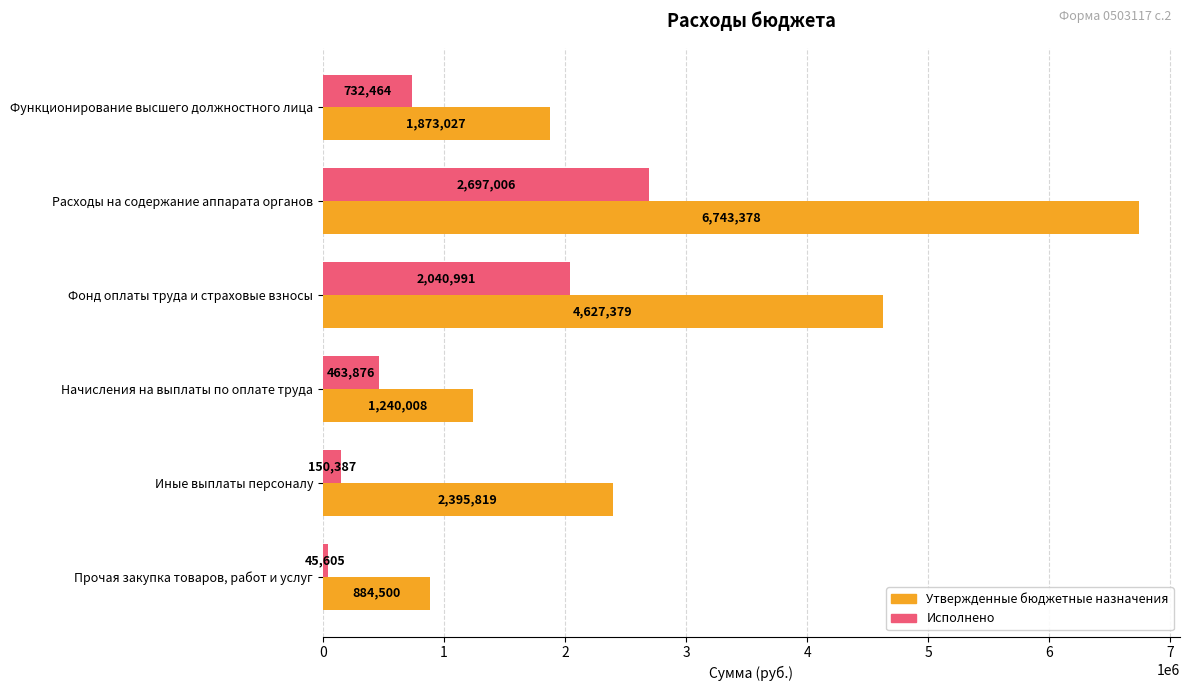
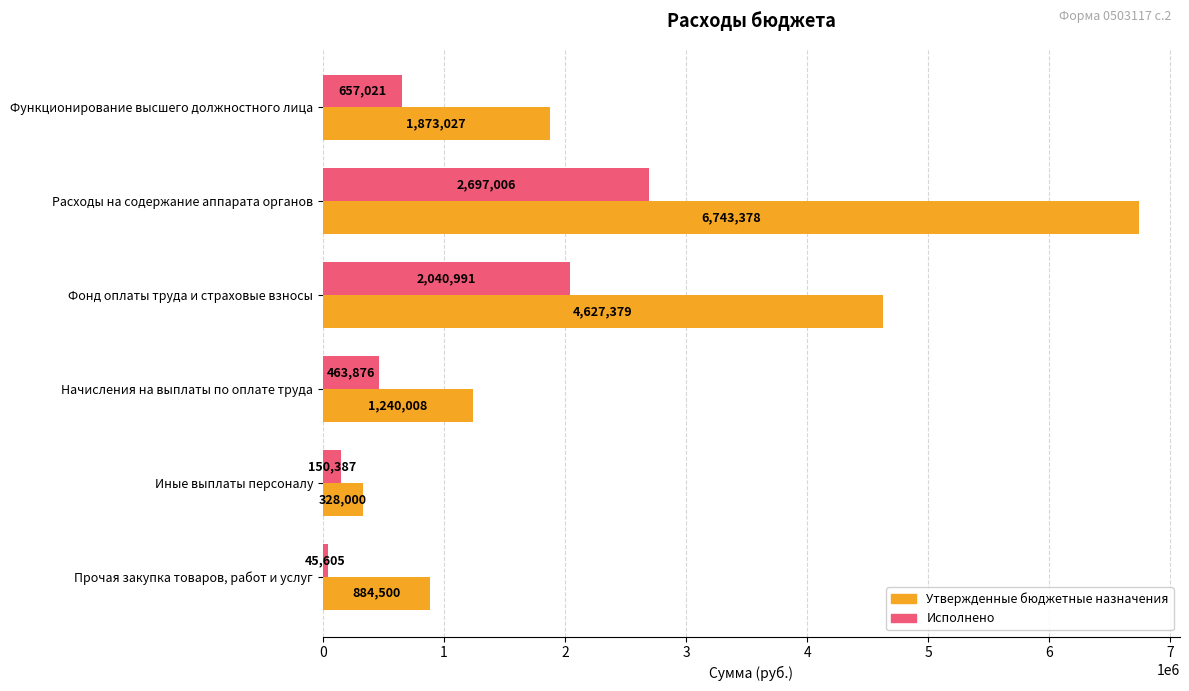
  {
    "Утвержденные бюджетные назначения": {
      "Функционирование высшего должностного лица": "1,873,027",
      "Расходы на содержание аппарата органов": "6,743,378",
      "Фонд оплаты труда и страховые взносы": "4,627,379",
      "Начисления на выплаты по оплате труда": "1,240,008",
-     "Иные выплаты персоналу": "2,395,819",
+     "Иные выплаты персоналу": "328,000",
      "Прочая закупка товаров, работ и услуг": "884,500"
    },
    "Исполнено": {
-     "Функционирование высшего должностного лица": "732,464",
+     "Функционирование высшего должностного лица": "657,021",
      "Расходы на содержание аппарата органов": "2,697,006",
      "Фонд оплаты труда и страховые взносы": "2,040,991",
      "Начисления на выплаты по оплате труда": "463,876",
      "Иные выплаты персоналу": "150,387",
      "Прочая закупка товаров, работ и услуг": "45,605"
    }
  }
